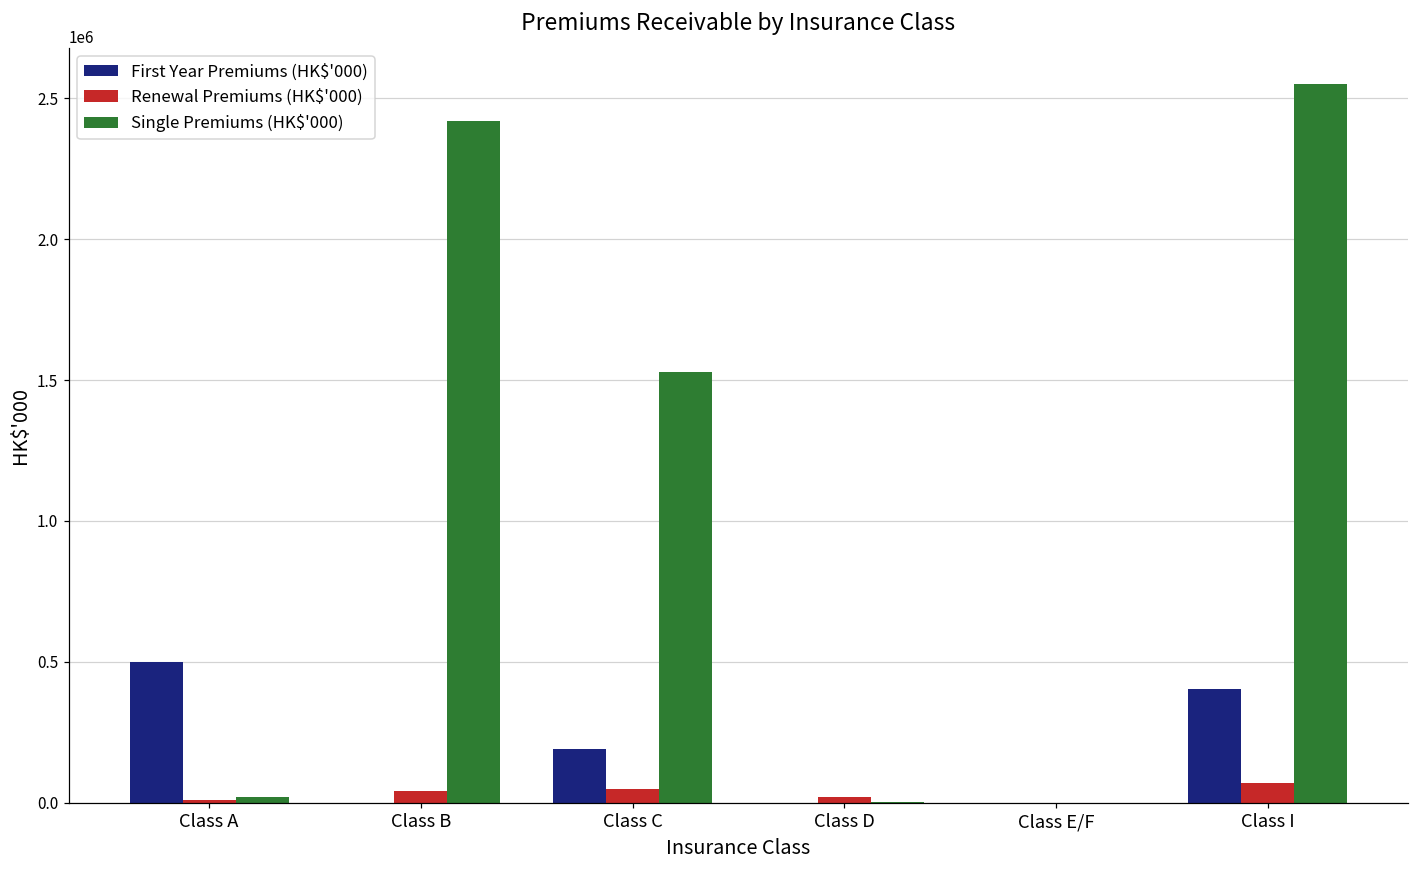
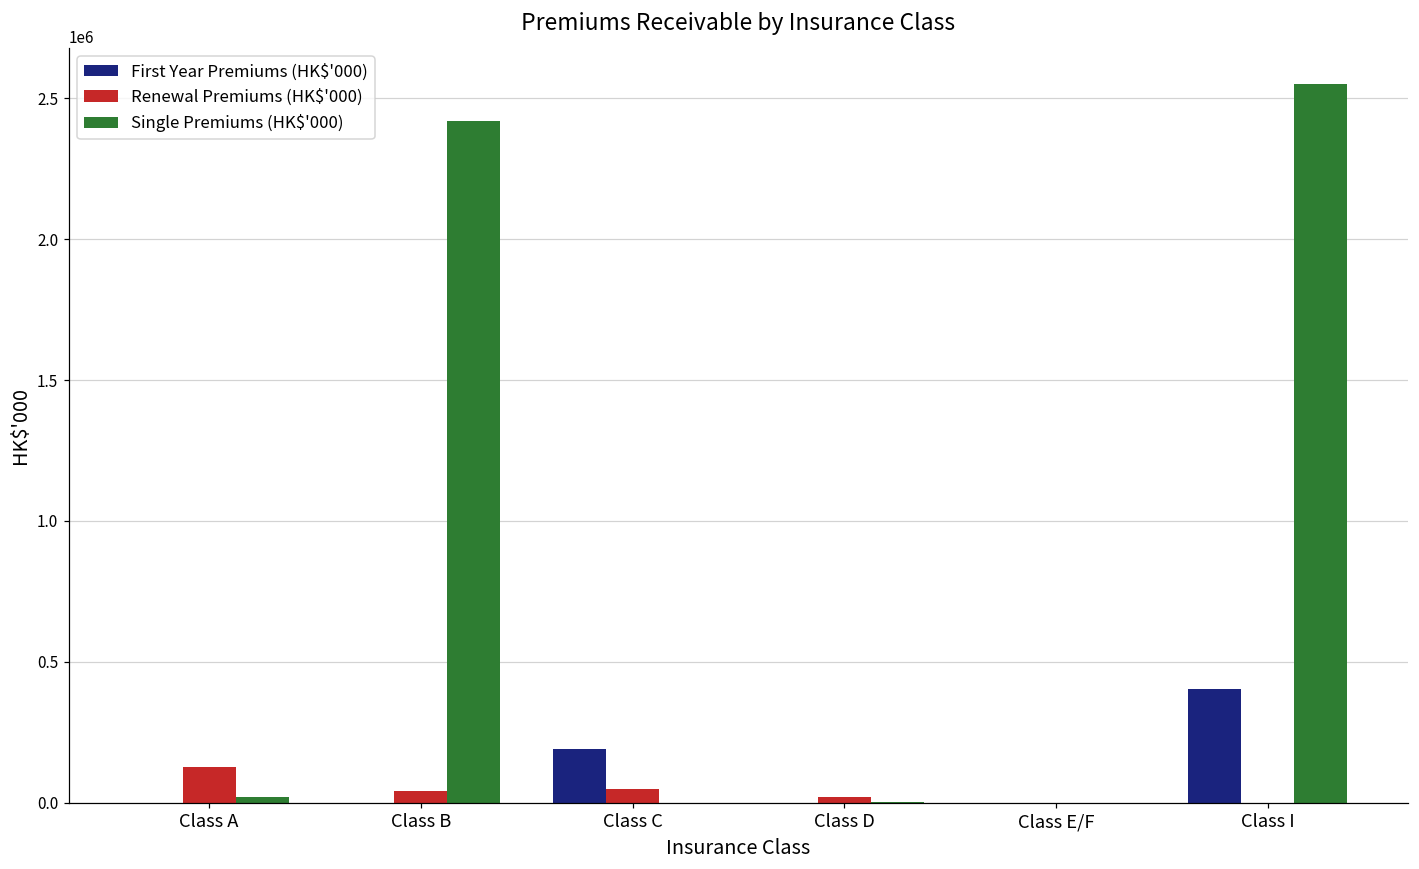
  {
    "First Year Premiums (HK$'000)": {
-     "Class A": 500000,
+     "Class A": 0,
      "Class B": 0,
      "Class C": 190000,
      "Class D": 0,
      "Class E/F": 0,
      "Class I": 400000
    },
    "Renewal Premiums (HK$'000)": {
-     "Class A": 10000,
+     "Class A": 130000,
      "Class B": 40000,
      "Class C": 50000,
      "Class D": 20000,
      "Class E/F": 0,
-     "Class I": 70000
+     "Class I": 0
    },
    "Single Premiums (HK$'000)": {
      "Class A": 20000,
      "Class B": 2420000,
-     "Class C": 1530000,
+     "Class C": 0,
      "Class E/F": 0,
      "Class I": 2550000
    }
  }
